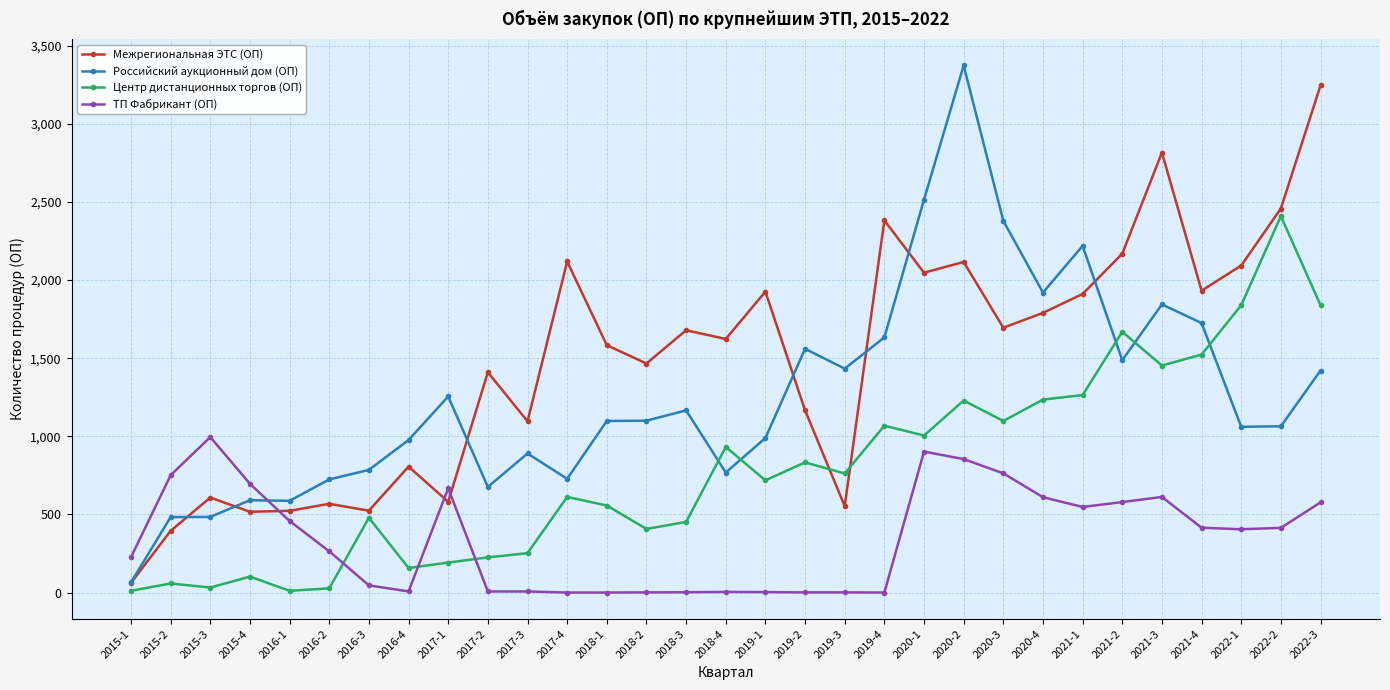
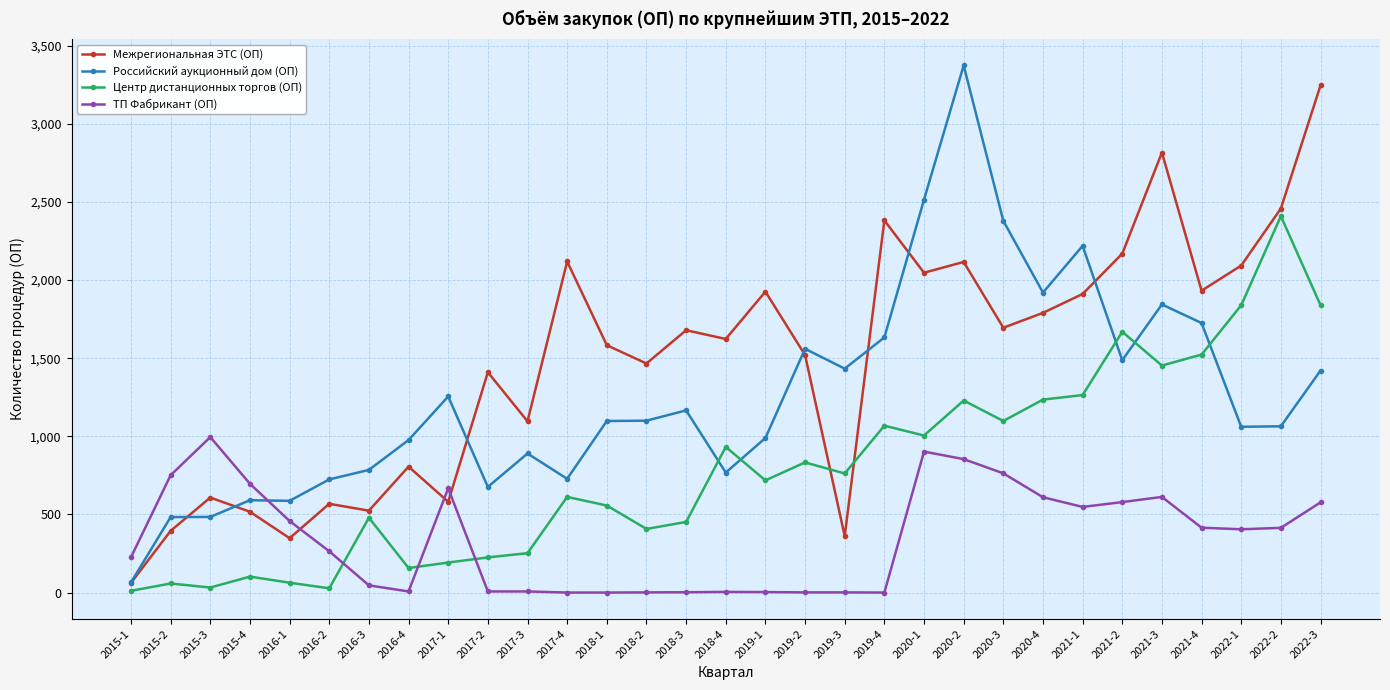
  {
    "Межрегиональная ЭТС (ОП)": {
      "2015-2": "400",
      "2015-3": "610",
      "2015-4": "520",
-     "2016-1": "520",
+     "2016-1": "350",
      "2016-2": "570",
      "2016-3": "520",
      "2016-4": "810",
      "2017-1": "580",
      "2017-2": "1,410",
      "2017-3": "1,100",
      "2017-4": "2,120",
      "2018-1": "1,580",
      "2018-2": "1,470",
      "2018-3": "1,680",
      "2018-4": "1,620",
      "2019-1": "1,930",
-     "2019-2": "1,170",
-     "2019-3": "550",
+     "2019-2": "1,520",
+     "2019-3": "360",
      "2019-4": "2,380",
      "2020-1": "2,050",
      "2020-2": "2,120",
      "2020-3": "1,700",
      "2020-4": "1,790",
      "2021-1": "1,910",
      "2021-2": "2,170",
      "2021-3": "2,820",
      "2021-4": "1,930",
      "2022-1": "2,090",
      "2022-2": "2,460",
      "2022-3": "3,250"
    },
    "Российский аукционный дом (ОП)": {
      "2015-2": "480",
      "2015-3": "480",
      "2015-4": "590",
      "2016-1": "590",
      "2016-2": "720",
      "2016-3": "790",
      "2016-4": "980",
      "2017-1": "1,260",
      "2017-2": "680",
      "2017-3": "890",
      "2017-4": "730",
      "2018-1": "1,100",
      "2018-2": "1,100",
      "2018-3": "1,170",
      "2018-4": "770",
      "2019-1": "990",
      "2019-2": "1,560",
      "2019-3": "1,430",
      "2019-4": "1,630",
      "2020-1": "2,520",
      "2020-2": "3,370",
      "2020-3": "2,380",
      "2020-4": "1,920",
      "2021-1": "2,220",
      "2021-2": "1,490",
      "2021-3": "1,840",
      "2021-4": "1,730",
      "2022-1": "1,060",
      "2022-2": "1,060",
      "2022-3": "1,420"
    },
    "Центр дистанционных торгов (ОП)": {
      "2015-1": "10",
      "2015-2": "60",
      "2015-3": "30",
      "2015-4": "100",
-     "2016-1": "10",
+     "2016-1": "60",
      "2016-2": "30",
      "2016-3": "480",
      "2016-4": "160",
      "2017-1": "190",
      "2017-2": "230",
      "2017-3": "250",
      "2017-4": "610",
      "2018-1": "560",
      "2018-2": "410",
      "2018-3": "450",
      "2018-4": "930",
      "2019-1": "720",
      "2019-2": "830",
      "2019-3": "760",
      "2019-4": "1,070",
      "2020-1": "1,010",
      "2020-2": "1,230",
      "2020-3": "1,100",
      "2020-4": "1,240",
      "2021-1": "1,260",
      "2021-2": "1,670",
      "2021-3": "1,450",
      "2021-4": "1,520",
      "2022-1": "1,840",
      "2022-2": "2,410",
      "2022-3": "1,840"
    },
    "ТП Фабрикант (ОП)": {
      "2015-1": "230",
      "2015-2": "750",
      "2015-3": "1,000",
      "2015-4": "700",
      "2016-1": "460",
      "2016-2": "260",
      "2016-3": "50",
      "2016-4": "10",
      "2017-1": "670",
      "2017-2": "10",
      "2017-3": "10",
      "2017-4": "0",
      "2018-1": "0",
      "2018-2": "0",
      "2018-3": "0",
      "2018-4": "0",
      "2019-1": "0",
      "2019-2": "0",
      "2019-3": "0",
      "2019-4": "0",
      "2020-1": "900",
      "2020-2": "850",
      "2020-3": "760",
      "2020-4": "610",
      "2021-1": "550",
      "2021-2": "580",
      "2021-3": "610",
      "2021-4": "420",
      "2022-1": "410",
      "2022-2": "410",
      "2022-3": "580"
    }
  }
